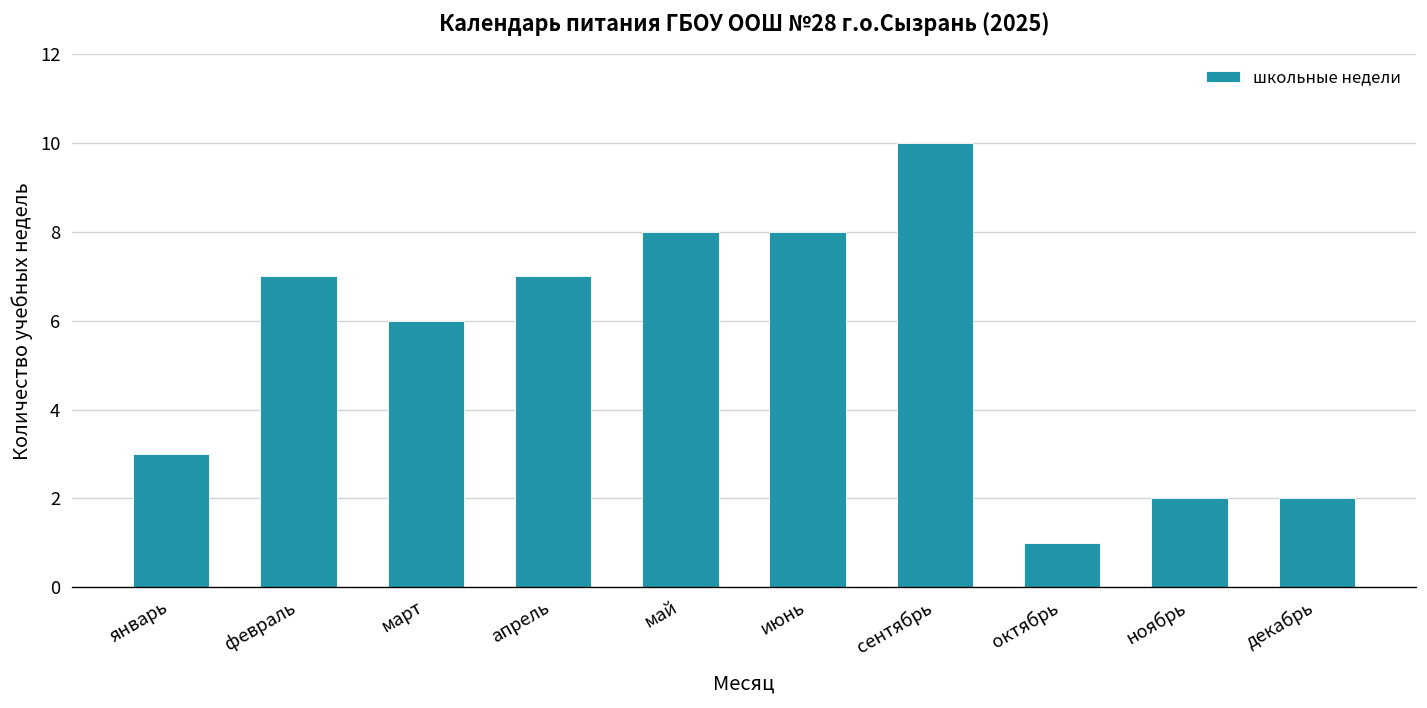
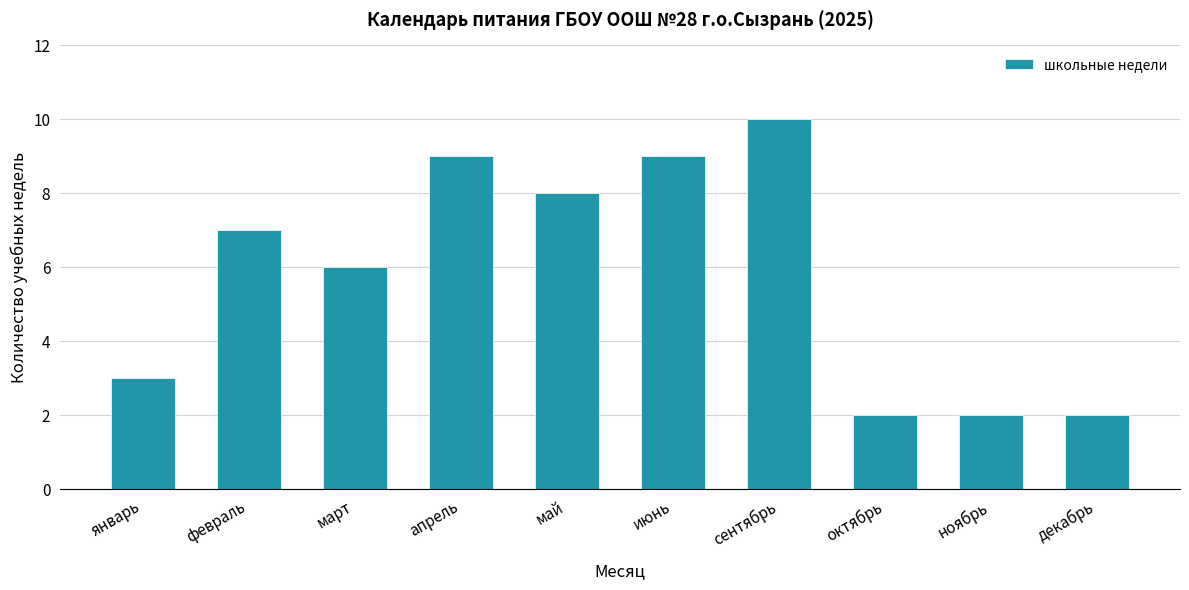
  {
    "январь": 3,
    "февраль": 7,
    "март": 6,
-   "апрель": 7,
+   "апрель": 9,
    "май": 8,
-   "июнь": 8,
+   "июнь": 9,
    "сентябрь": 10,
-   "октябрь": 1,
+   "октябрь": 2,
    "ноябрь": 2,
    "декабрь": 2
  }
